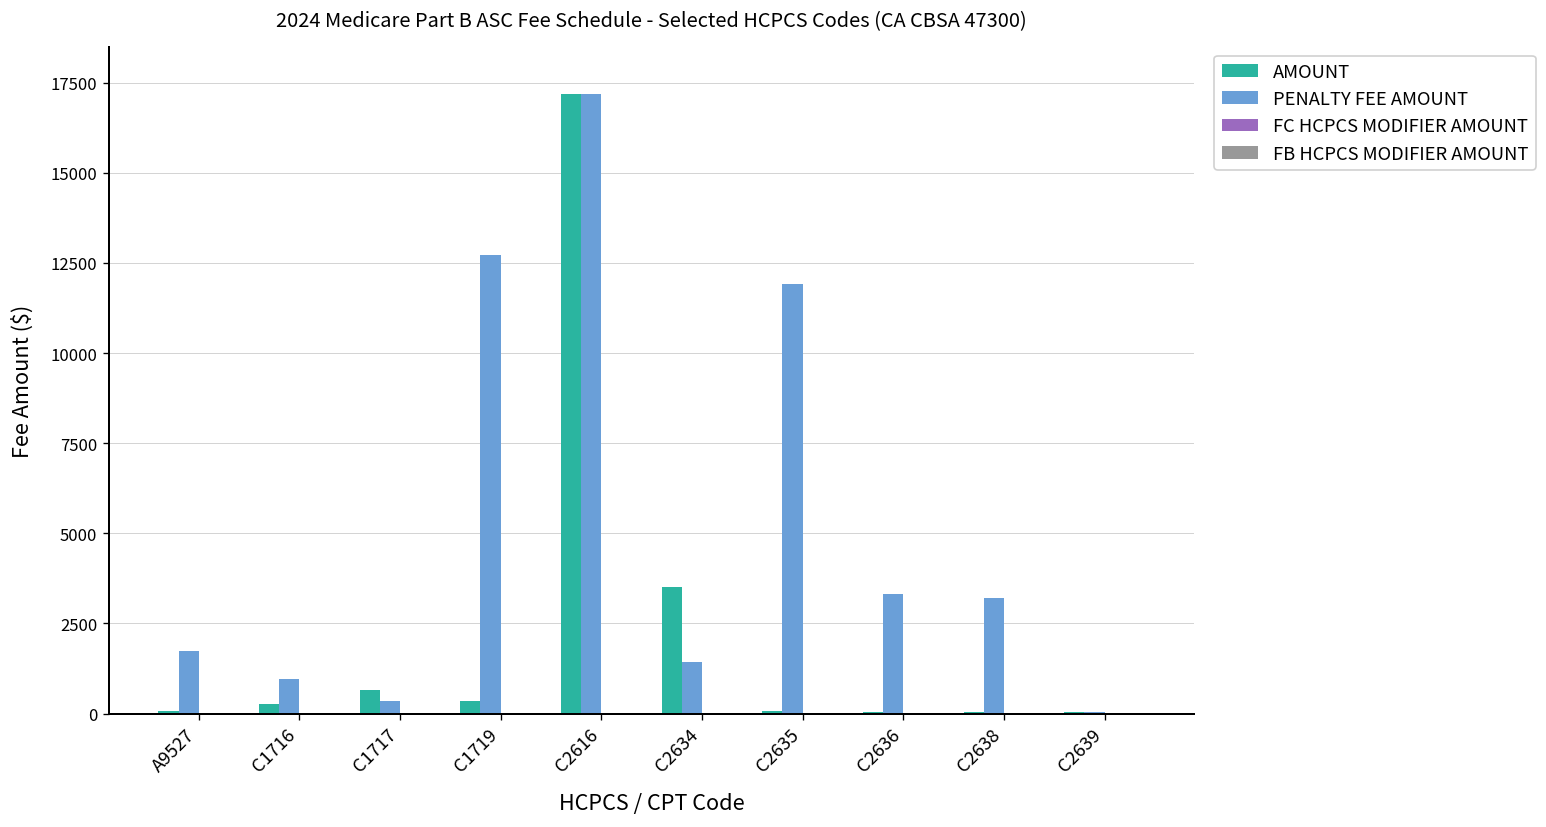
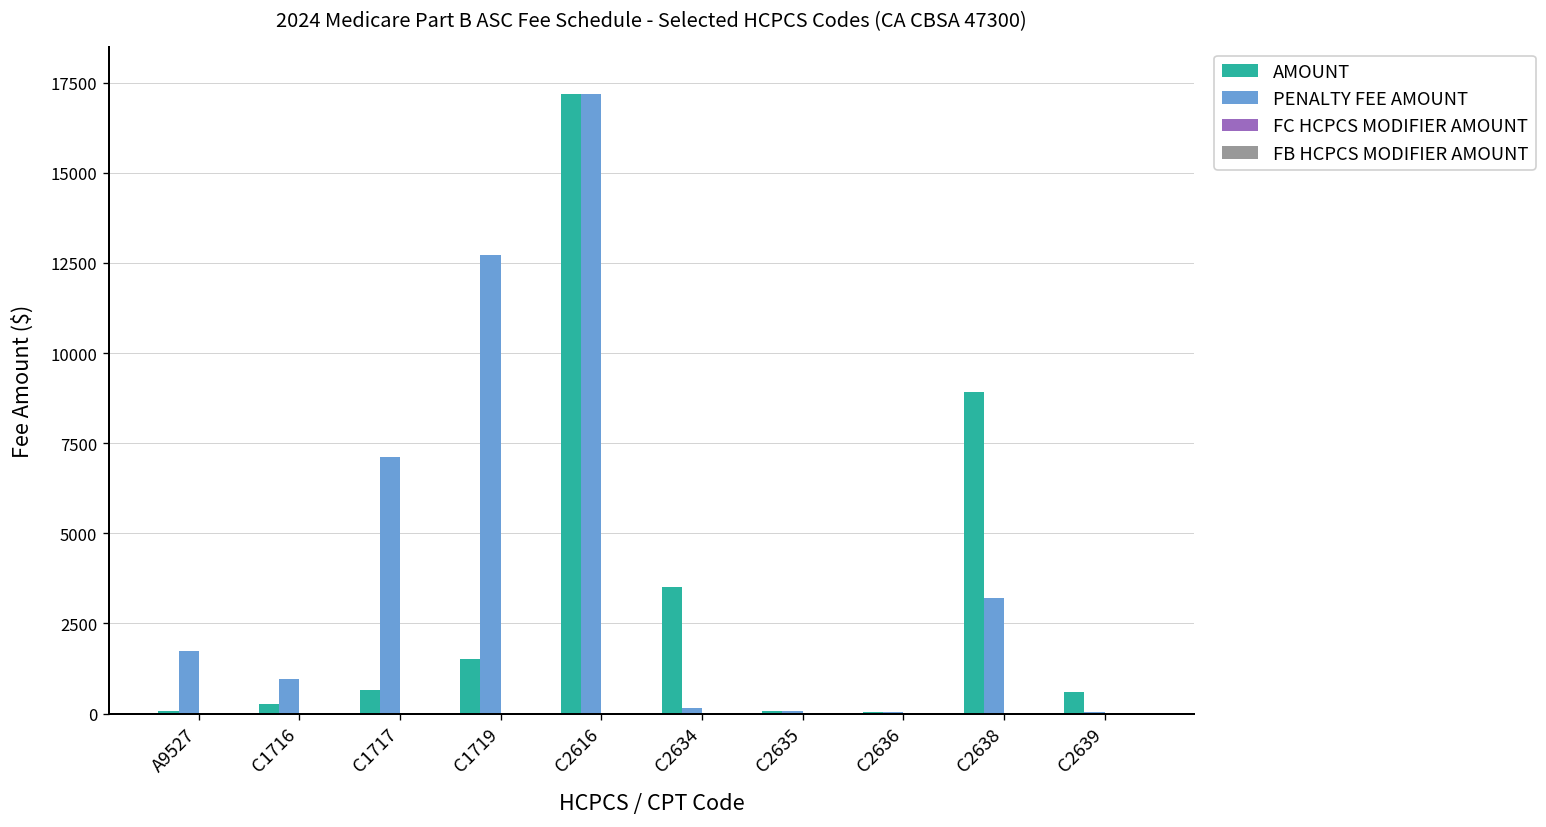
  {
    "AMOUNT": {
      "C1716": 300,
      "C1717": 700,
-     "C1719": 300,
+     "C1719": 1500,
      "C2616": 17200,
      "C2634": 3500,
-     "C2638": 0,
-     "C2639": 0
+     "C2638": 8900,
+     "C2639": 600
    },
    "PENALTY FEE AMOUNT": {
      "A9527": 1700,
      "C1716": 1000,
-     "C1717": 300,
+     "C1717": 7100,
      "C1719": 12700,
      "C2616": 17200,
-     "C2634": 1400,
-     "C2635": 11900,
-     "C2636": 3300,
+     "C2634": 200,
+     "C2635": 100,
+     "C2636": 100,
      "C2638": 3200
    },
    "FC HCPCS MODIFIER AMOUNT": {
      "A9527": 0,
      "C1716": 0,
      "C1717": 0,
      "C1719": 0,
      "C2616": 0,
      "C2634": 0,
      "C2635": 0,
      "C2636": 0,
      "C2638": 0,
      "C2639": 0
    },
    "FB HCPCS MODIFIER AMOUNT": {
      "A9527": 0,
      "C1716": 0,
      "C1717": 0,
      "C1719": 0,
      "C2616": 0,
      "C2634": 0,
      "C2635": 0,
      "C2636": 0,
      "C2638": 0,
      "C2639": 0
    }
  }
